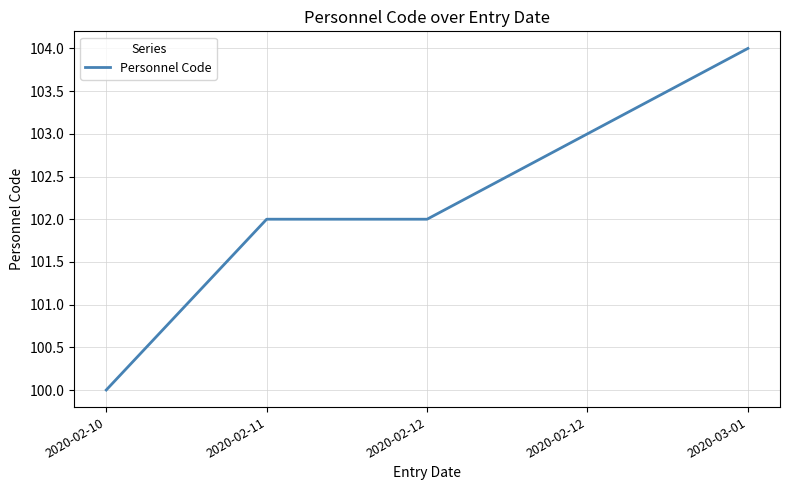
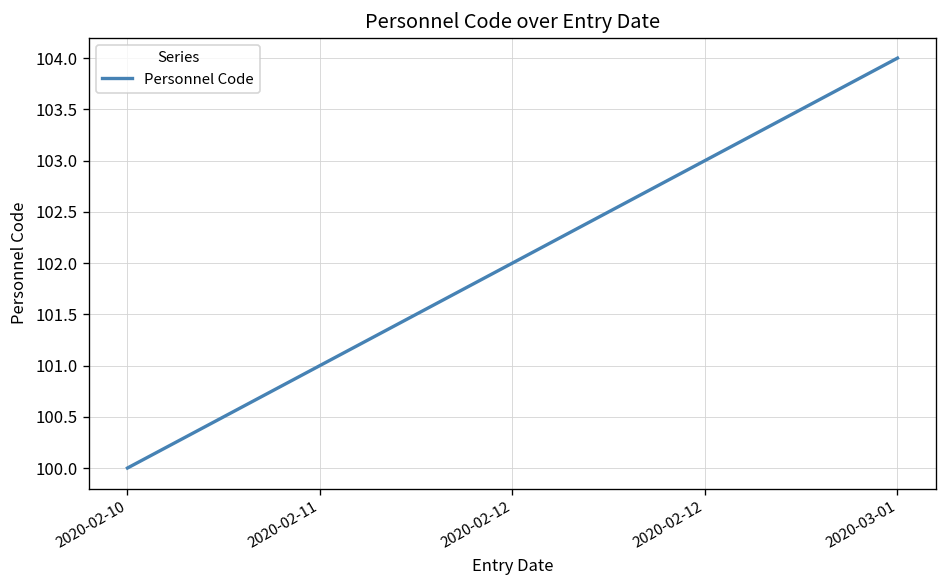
  {
    "2020-02-10": 100,
-   "2020-02-11": 102,
+   "2020-02-11": 101,
    "2020-03-01": 104
  }
